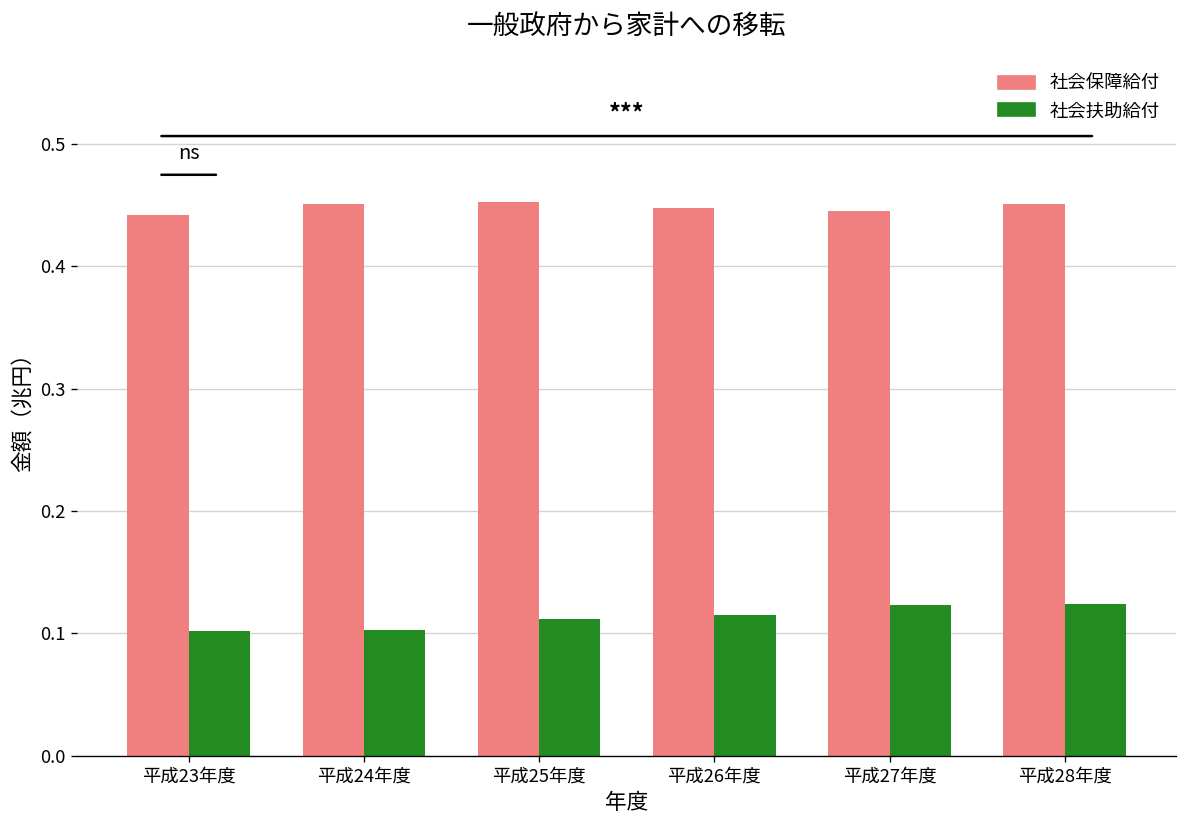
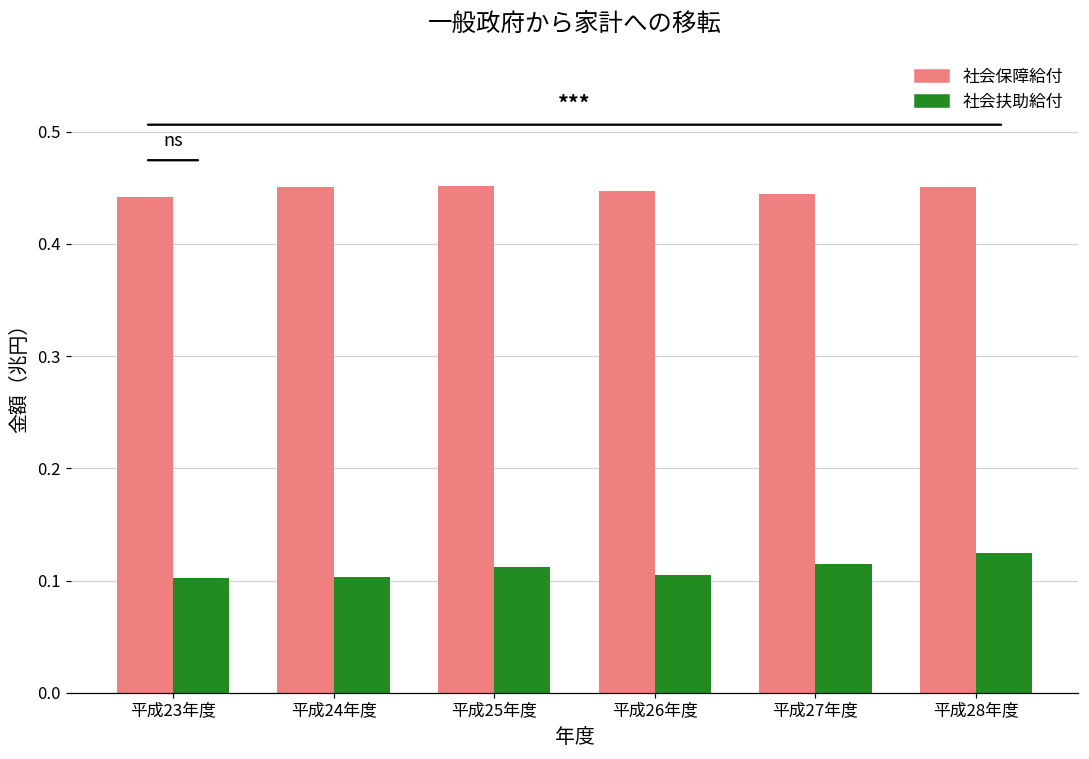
  {
    "社会保障給付": {
      "平成23年度": 0.442,
      "平成24年度": 0.451,
      "平成25年度": 0.452,
      "平成26年度": 0.448,
      "平成27年度": 0.445,
      "平成28年度": 0.451
    },
    "社会扶助給付": {
      "平成23年度": 0.102,
      "平成24年度": 0.103,
      "平成25年度": 0.112,
-     "平成26年度": 0.115,
-     "平成27年度": 0.123,
+     "平成26年度": 0.105,
+     "平成27年度": 0.115,
      "平成28年度": 0.124
    }
  }
